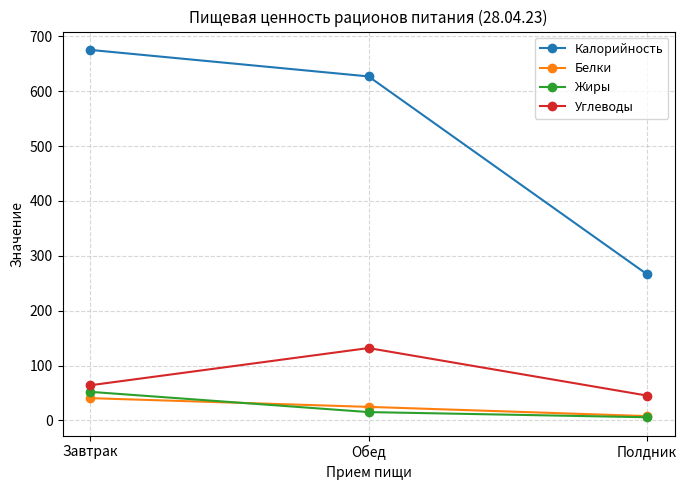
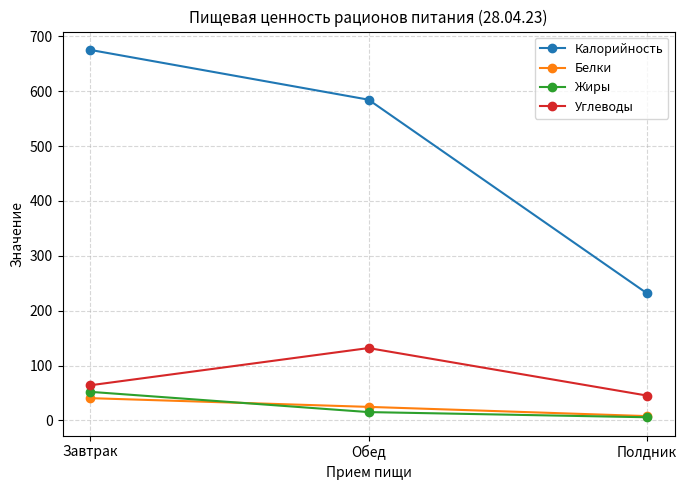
  {
    "Калорийность": {
      "Завтрак": 680,
-     "Обед": 630,
-     "Полдник": 270
+     "Обед": 580,
+     "Полдник": 230
    },
    "Белки": {
      "Завтрак": 40,
      "Обед": 20
    },
    "Жиры": {
      "Завтрак": 50,
      "Обед": 20
    },
    "Углеводы": {
      "Завтрак": 60,
      "Обед": 130,
      "Полдник": 50
    }
  }
